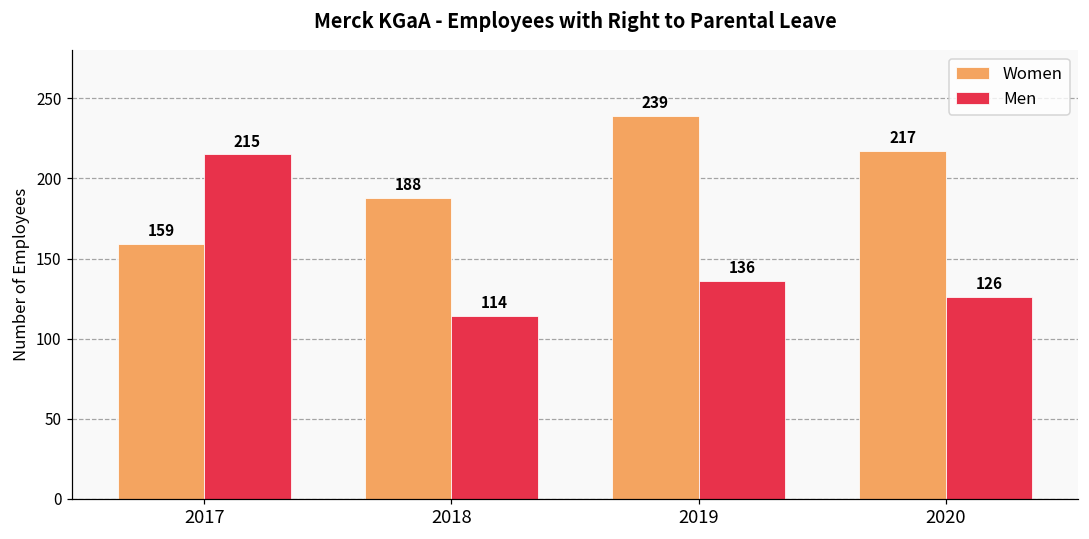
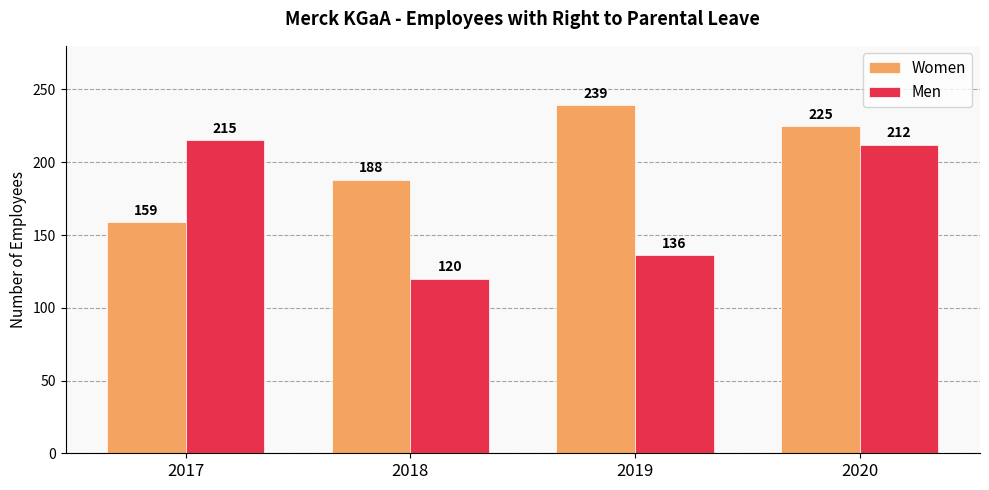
  {
    "Women": {
      "2017": 159,
      "2018": 188,
      "2019": 239,
-     "2020": 217
+     "2020": 225
    },
    "Men": {
      "2017": 215,
-     "2018": 114,
+     "2018": 120,
      "2019": 136,
-     "2020": 126
+     "2020": 212
    }
  }
